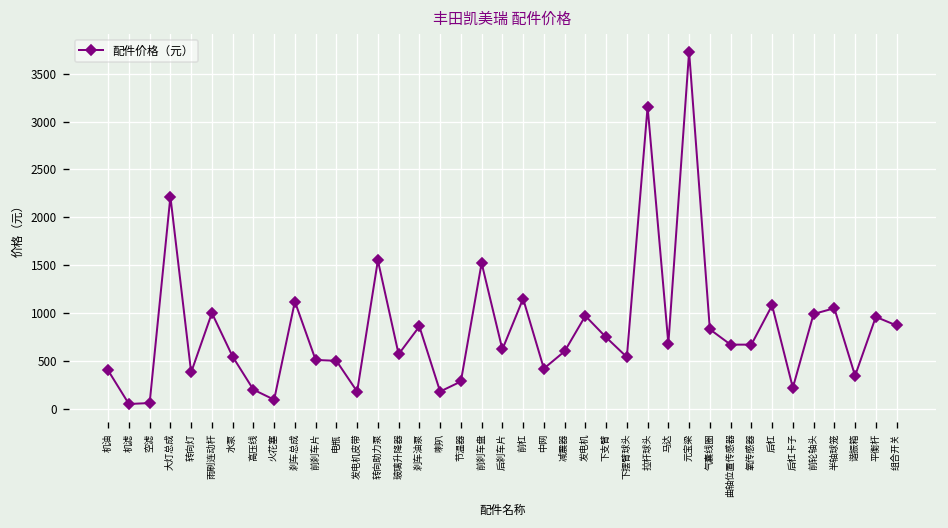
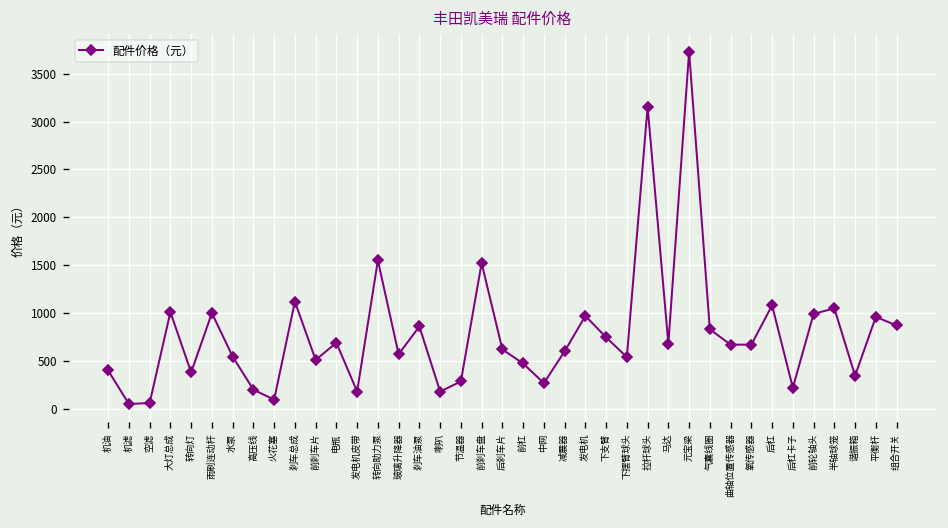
  {
    "机油": 400,
    "机滤": 100,
    "空滤": 100,
-   "大灯总成": 2200,
+   "大灯总成": 1000,
    "转向灯": 400,
    "雨刷连动杆": 1000,
    "水泵": 500,
    "高压线": 200,
    "火花塞": 100,
    "刹车总成": 1100,
    "前刹车片": 500,
-   "电瓶": 500,
+   "电瓶": 700,
    "发电机皮带": 200,
    "转向助力泵": 1600,
    "玻璃升降器": 600,
    "刹车油泵": 900,
    "喇叭": 200,
    "节温器": 300,
    "前刹车盘": 1500,
    "后刹车片": 600,
-   "前杠": 1200,
-   "中网": 400,
+   "前杠": 500,
+   "中网": 300,
    "减震器": 600,
    "发电机": 1000,
    "下支臂": 700,
    "下摆臂球头": 500,
    "拉杆球头": 3200,
    "马达": 700,
    "元宝梁": 3700,
    "气囊线圈": 800,
    "曲轴位置传感器": 700,
    "氧传感器": 700,
    "后杠": 1100,
    "后杠卡子": 200,
    "前轮轴头": 1000,
    "半轴球笼": 1100,
    "谐振箱": 300,
    "平衡杆": 1000,
    "组合开关": 900
  }
